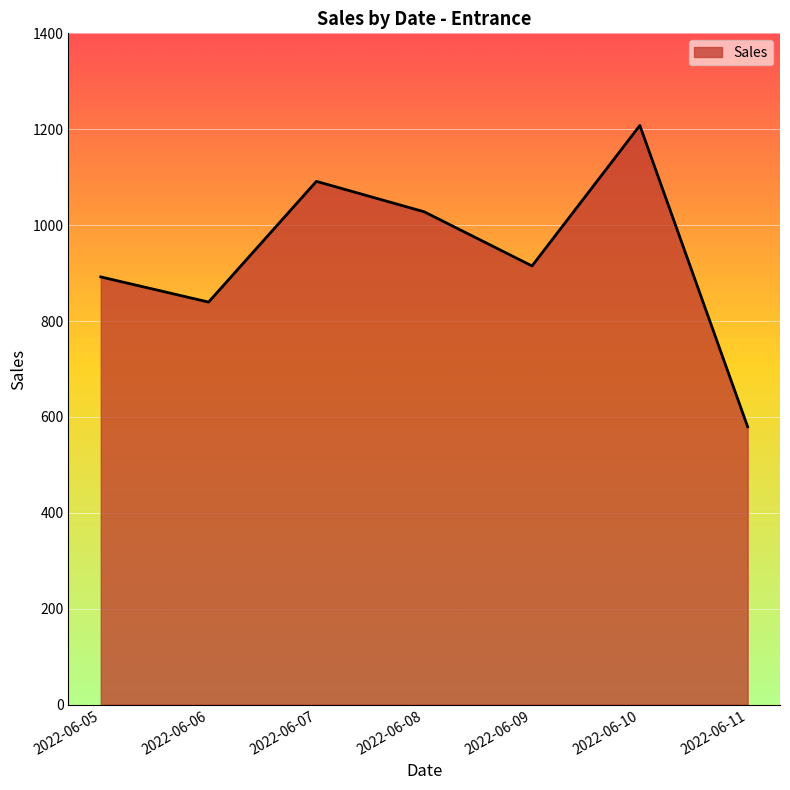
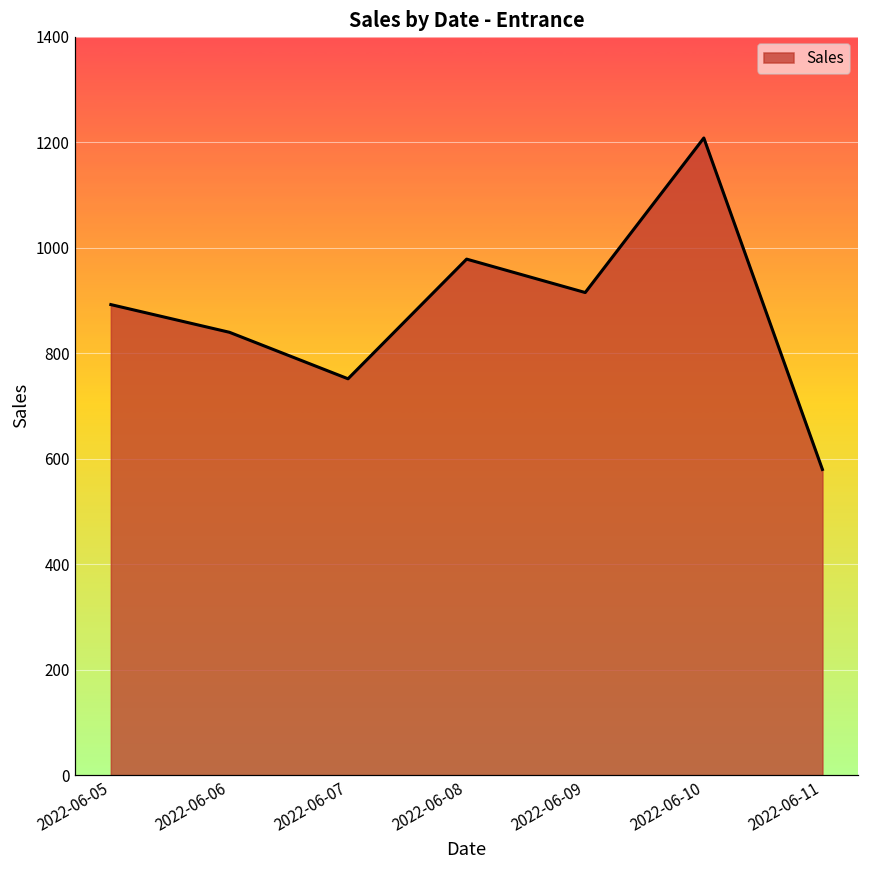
  {
    "2022-06-05": 890,
    "2022-06-06": 840,
-   "2022-06-07": 1090,
-   "2022-06-08": 1030,
+   "2022-06-07": 750,
+   "2022-06-08": 980,
    "2022-06-09": 910,
    "2022-06-10": 1210,
    "2022-06-11": 580
  }
